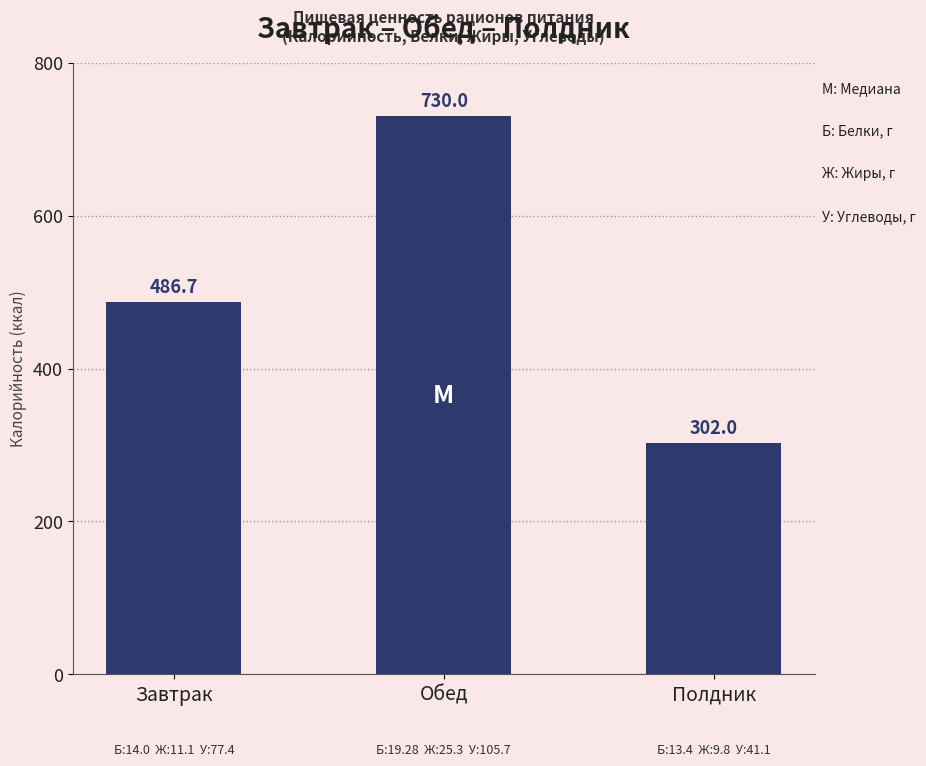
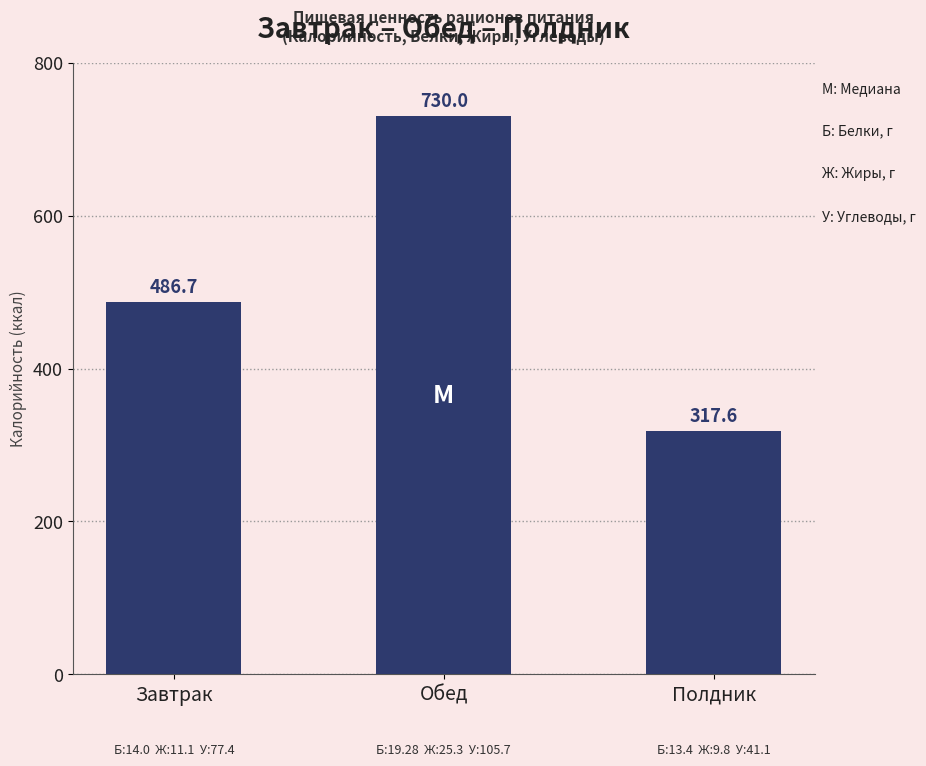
  {
    "Завтрак": 486.7,
    "Обед": 730.0,
-   "Полдник": 302.0
+   "Полдник": 317.6
  }
